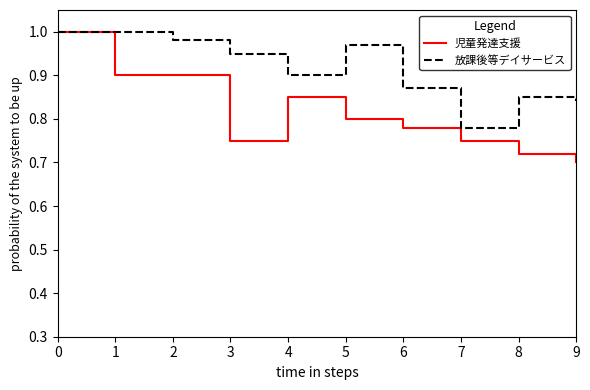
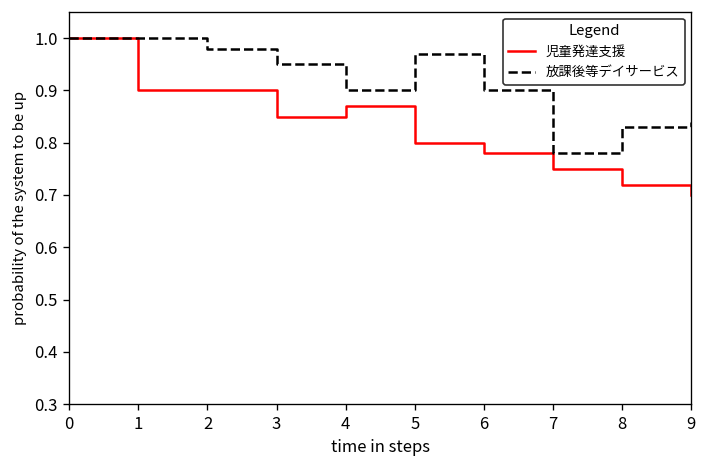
  {
    "児童発達支援": {
      "1": 0.90,
      "2": 0.90,
-     "3": 0.75,
-     "4": 0.85,
+     "3": 0.85,
+     "4": 0.87,
      "5": 0.80,
      "6": 0.78,
      "7": 0.75,
      "8": 0.72,
      "9": 0.70
    },
    "放課後等デイサービス": {
      "1": 1.00,
      "2": 0.98,
      "3": 0.95,
      "4": 0.90,
      "5": 0.97,
-     "6": 0.87,
+     "6": 0.90,
      "7": 0.78,
-     "8": 0.85,
+     "8": 0.83,
      "9": 0.84
    }
  }
